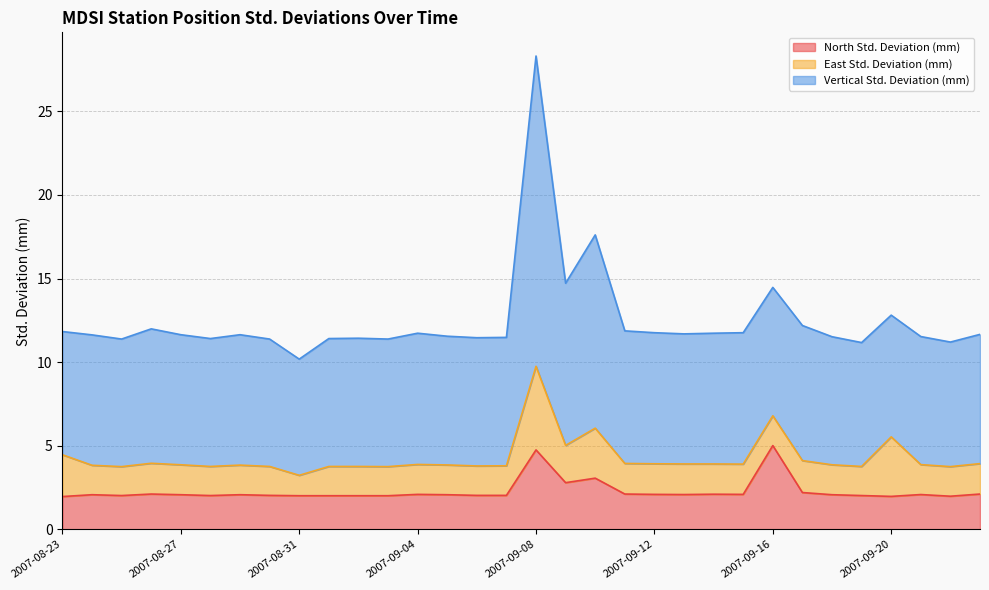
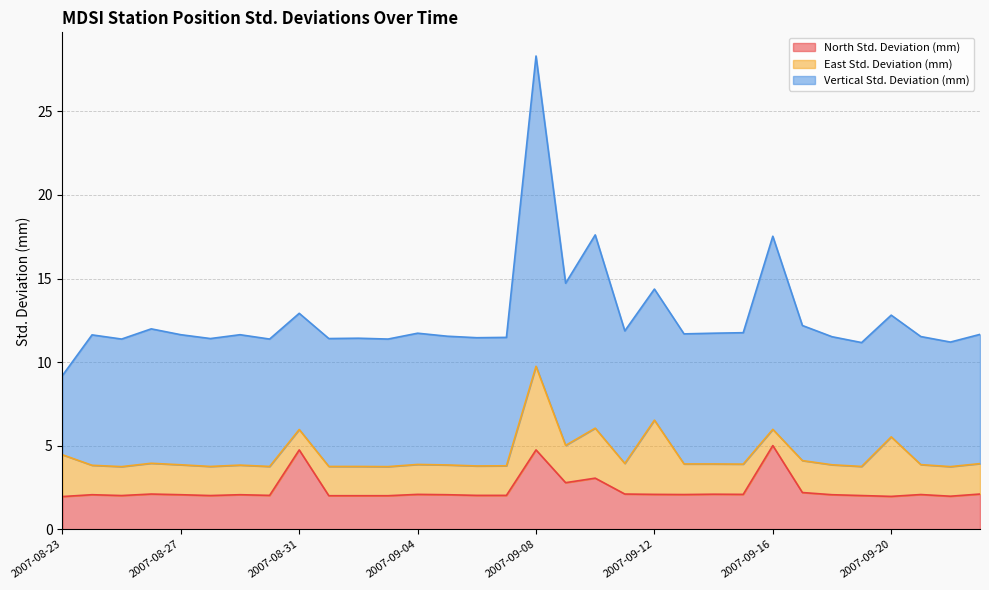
  {
    "North Std. Deviation (mm)": {
      "2007-08-23": 2.0,
      "2007-08-27": 2.1,
-     "2007-08-31": 2.0,
+     "2007-08-31": 4.8,
      "2007-09-04": 2.1,
      "2007-09-08": 4.8,
      "2007-09-12": 2.1,
      "2007-09-16": 5.0,
      "2007-09-20": 2.0
    },
    "East Std. Deviation (mm)": {
      "2007-08-23": 2.5,
      "2007-08-27": 1.8,
      "2007-08-31": 1.2,
      "2007-09-04": 1.8,
      "2007-09-08": 5.0,
-     "2007-09-12": 1.8,
-     "2007-09-16": 1.8,
+     "2007-09-12": 4.4,
+     "2007-09-16": 1.0,
      "2007-09-20": 3.6
    },
    "Vertical Std. Deviation (mm)": {
-     "2007-08-23": 7.4,
+     "2007-08-23": 4.7,
      "2007-08-27": 7.8,
      "2007-08-31": 7.0,
      "2007-09-04": 7.9,
      "2007-09-08": 18.6,
      "2007-09-12": 7.8,
-     "2007-09-16": 7.7,
+     "2007-09-16": 11.6,
      "2007-09-20": 7.3
    }
  }
